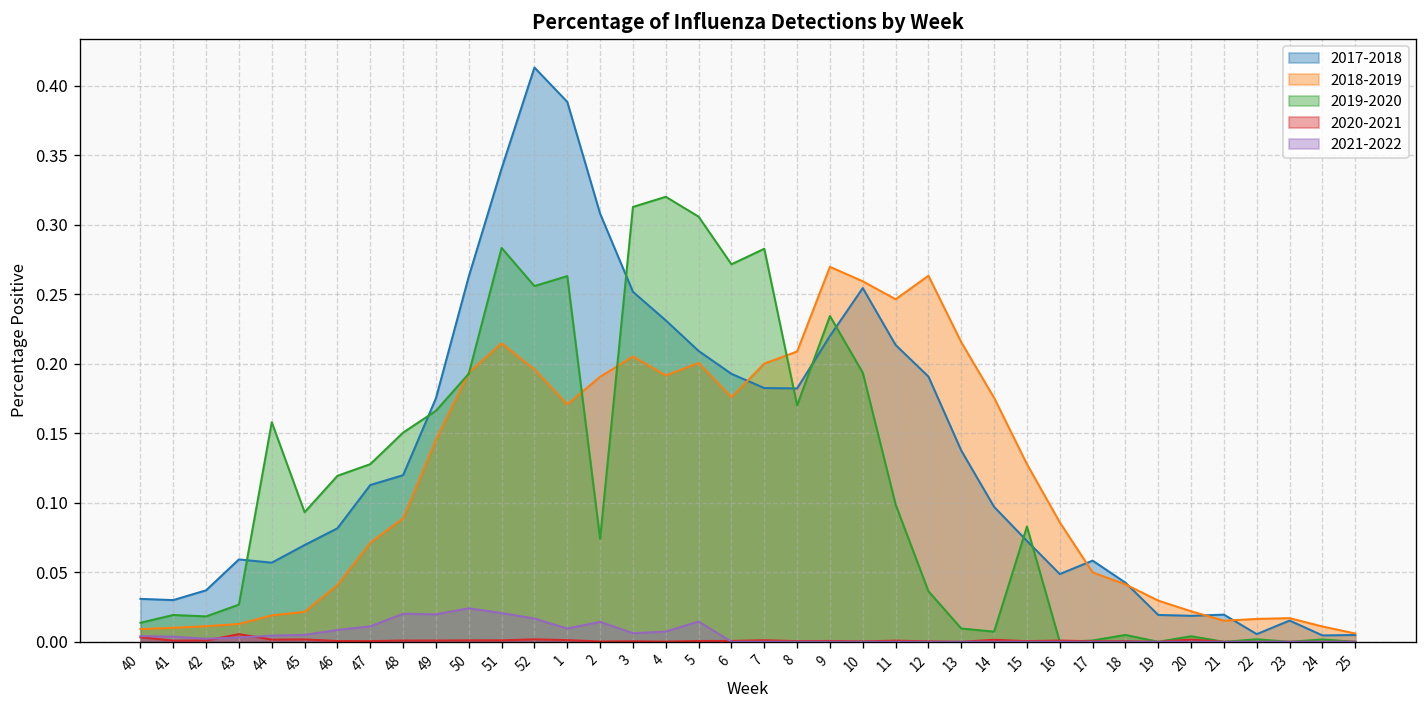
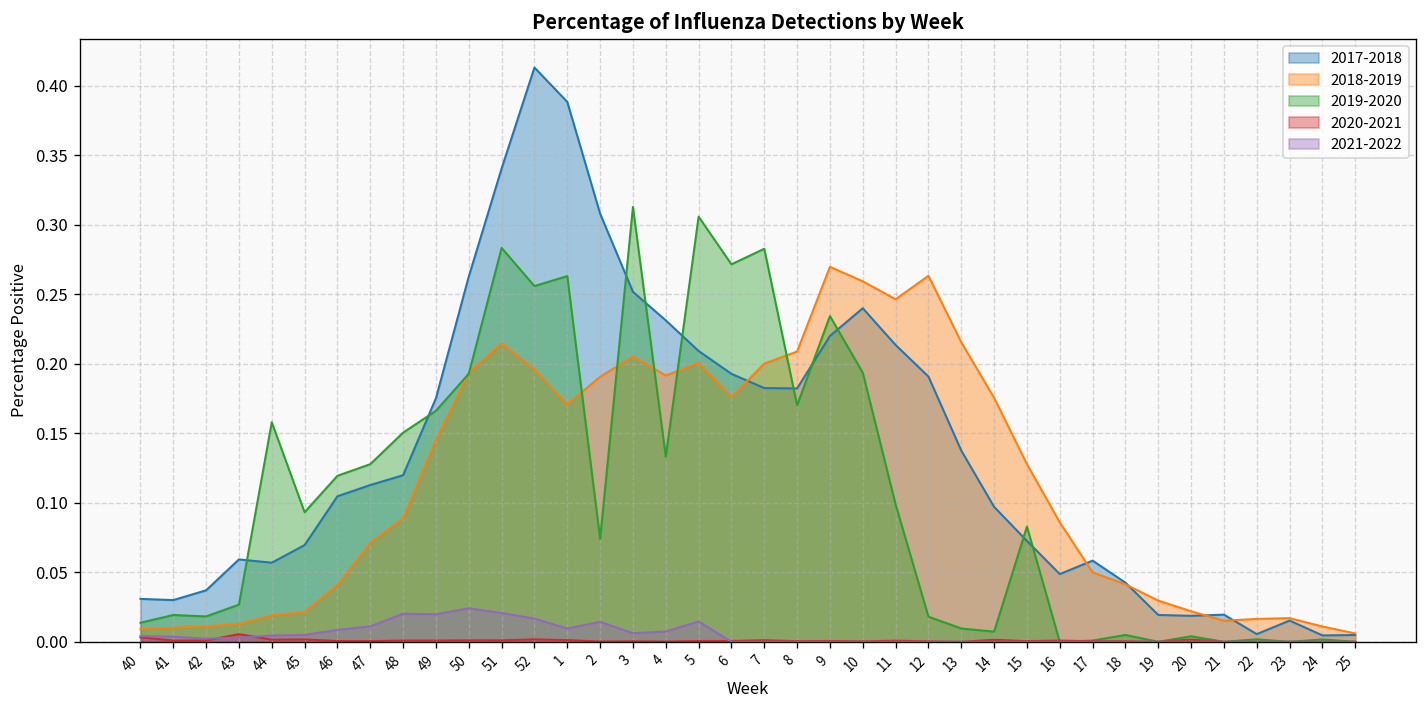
  {
    "2017-2018": {
      "40": 0.031,
      "41": 0.030,
      "42": 0.037,
      "43": 0.059,
      "44": 0.057,
      "45": 0.070,
-     "46": 0.082,
+     "46": 0.105,
      "47": 0.113,
      "48": 0.120,
      "49": 0.175,
      "50": 0.263,
      "51": 0.340,
      "52": 0.413,
      "1": 0.388,
      "2": 0.308,
      "3": 0.252,
      "4": 0.231,
      "5": 0.209,
      "6": 0.193,
      "7": 0.183,
      "8": 0.182,
      "9": 0.220,
-     "10": 0.254,
+     "10": 0.240,
      "11": 0.214,
      "12": 0.191,
      "13": 0.138,
      "14": 0.097,
      "15": 0.073,
      "16": 0.049,
      "17": 0.058,
      "19": 0.019,
      "20": 0.019,
      "21": 0.020,
      "22": 0.006,
      "24": 0.005
    },
    "2019-2020": {
      "40": 0.014,
      "41": 0.019,
      "42": 0.018,
      "43": 0.027,
      "44": 0.158,
      "45": 0.093,
      "46": 0.119,
      "47": 0.128,
      "48": 0.150,
      "49": 0.166,
      "51": 0.283,
      "52": 0.256,
      "1": 0.263,
      "2": 0.074,
      "3": 0.313,
-     "4": 0.320,
+     "4": 0.133,
      "5": 0.306,
      "6": 0.272,
      "7": 0.283,
      "8": 0.170,
      "9": 0.234,
      "10": 0.194,
      "11": 0.099,
-     "12": 0.036,
+     "12": 0.018,
      "13": 0.010,
      "14": 0.007,
      "15": 0.083,
      "18": 0.005,
      "20": 0.004
    },
    "2021-2022": {
      "41": 0.004,
      "43": 0.003,
      "44": 0.004,
      "45": 0.005,
      "46": 0.009,
      "47": 0.011,
      "48": 0.020,
      "49": 0.020,
      "50": 0.024,
      "51": 0.021,
      "52": 0.017,
      "1": 0.010,
      "2": 0.014,
      "3": 0.006,
      "4": 0.007,
      "5": 0.015
    }
  }
